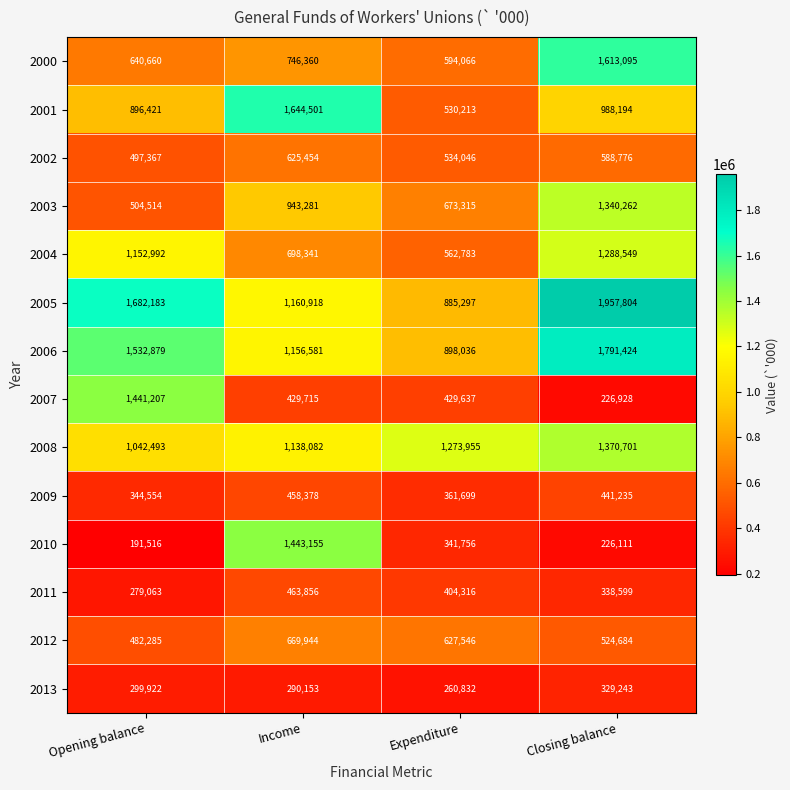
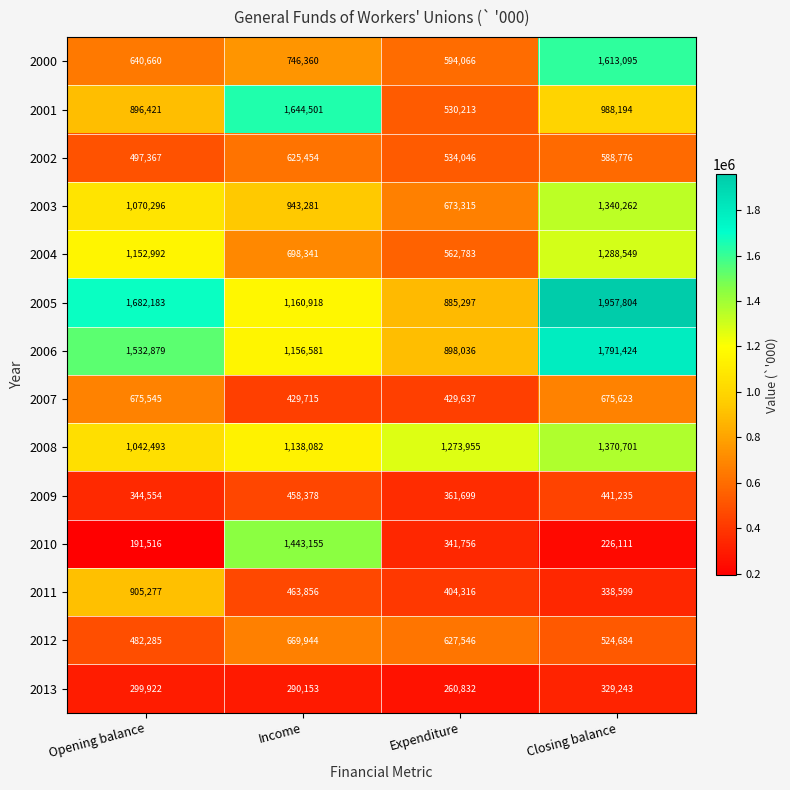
  {
    "2000": {
      "Opening balance": "640,660",
      "Income": "746,360",
      "Expenditure": "594,066",
      "Closing balance": "1,613,095"
    },
    "2001": {
      "Opening balance": "896,421",
      "Income": "1,644,501",
      "Expenditure": "530,213",
      "Closing balance": "988,194"
    },
    "2002": {
      "Opening balance": "497,367",
      "Income": "625,454",
      "Expenditure": "534,046",
      "Closing balance": "588,776"
    },
    "2003": {
-     "Opening balance": "504,514",
+     "Opening balance": "1,070,296",
      "Income": "943,281",
      "Expenditure": "673,315",
      "Closing balance": "1,340,262"
    },
    "2004": {
      "Opening balance": "1,152,992",
      "Income": "698,341",
      "Expenditure": "562,783",
      "Closing balance": "1,288,549"
    },
    "2005": {
      "Opening balance": "1,682,183",
      "Income": "1,160,918",
      "Expenditure": "885,297",
      "Closing balance": "1,957,804"
    },
    "2006": {
      "Opening balance": "1,532,879",
      "Income": "1,156,581",
      "Expenditure": "898,036",
      "Closing balance": "1,791,424"
    },
    "2007": {
-     "Opening balance": "1,441,207",
+     "Opening balance": "675,545",
      "Income": "429,715",
      "Expenditure": "429,637",
-     "Closing balance": "226,928"
+     "Closing balance": "675,623"
    },
    "2008": {
      "Opening balance": "1,042,493",
      "Income": "1,138,082",
      "Expenditure": "1,273,955",
      "Closing balance": "1,370,701"
    },
    "2009": {
      "Opening balance": "344,554",
      "Income": "458,378",
      "Expenditure": "361,699",
      "Closing balance": "441,235"
    },
    "2010": {
      "Opening balance": "191,516",
      "Income": "1,443,155",
      "Expenditure": "341,756",
      "Closing balance": "226,111"
    },
    "2011": {
-     "Opening balance": "279,063",
+     "Opening balance": "905,277",
      "Income": "463,856",
      "Expenditure": "404,316",
      "Closing balance": "338,599"
    },
    "2012": {
      "Opening balance": "482,285",
      "Income": "669,944",
      "Expenditure": "627,546",
      "Closing balance": "524,684"
    },
    "2013": {
      "Opening balance": "299,922",
      "Income": "290,153",
      "Expenditure": "260,832",
      "Closing balance": "329,243"
    }
  }
